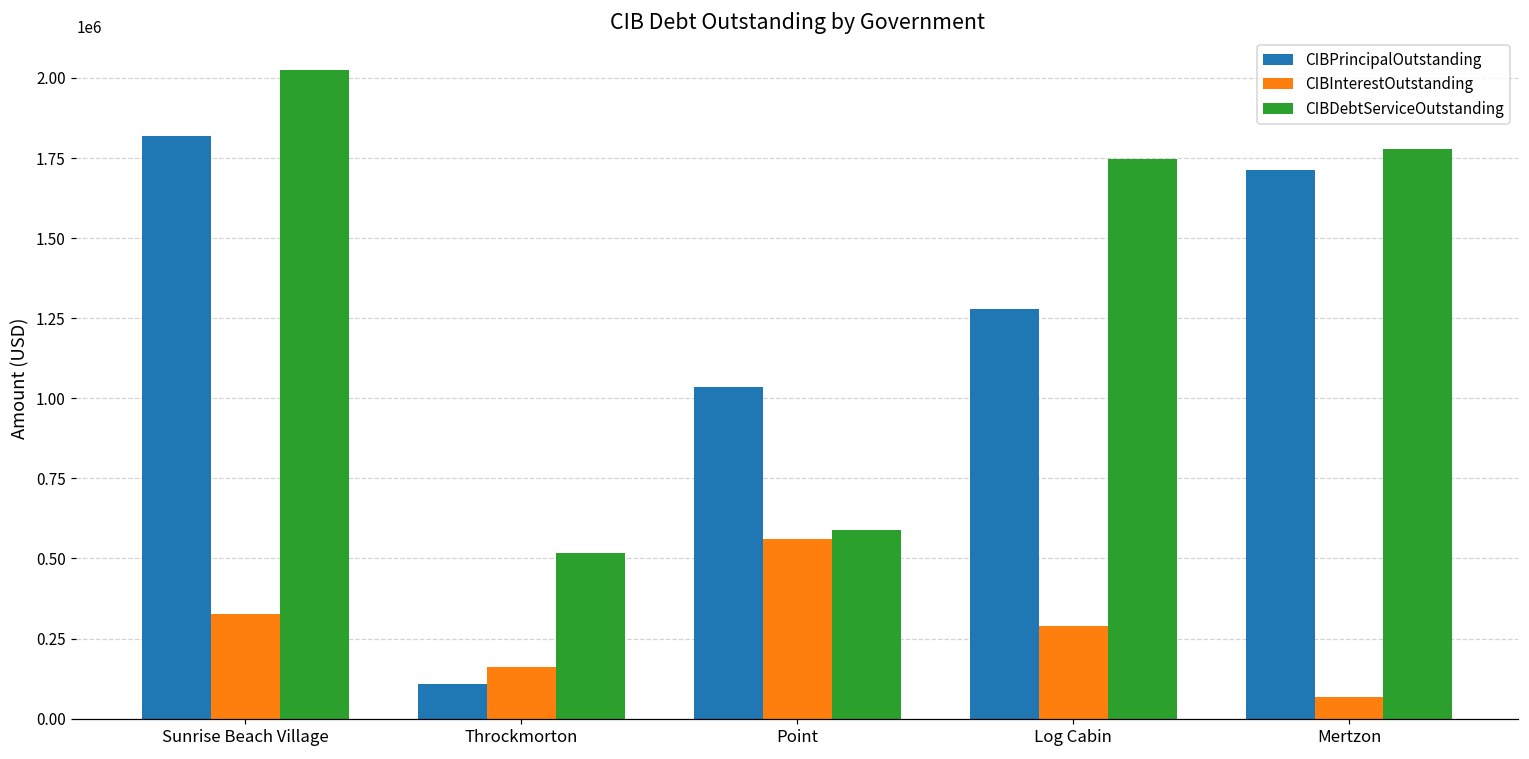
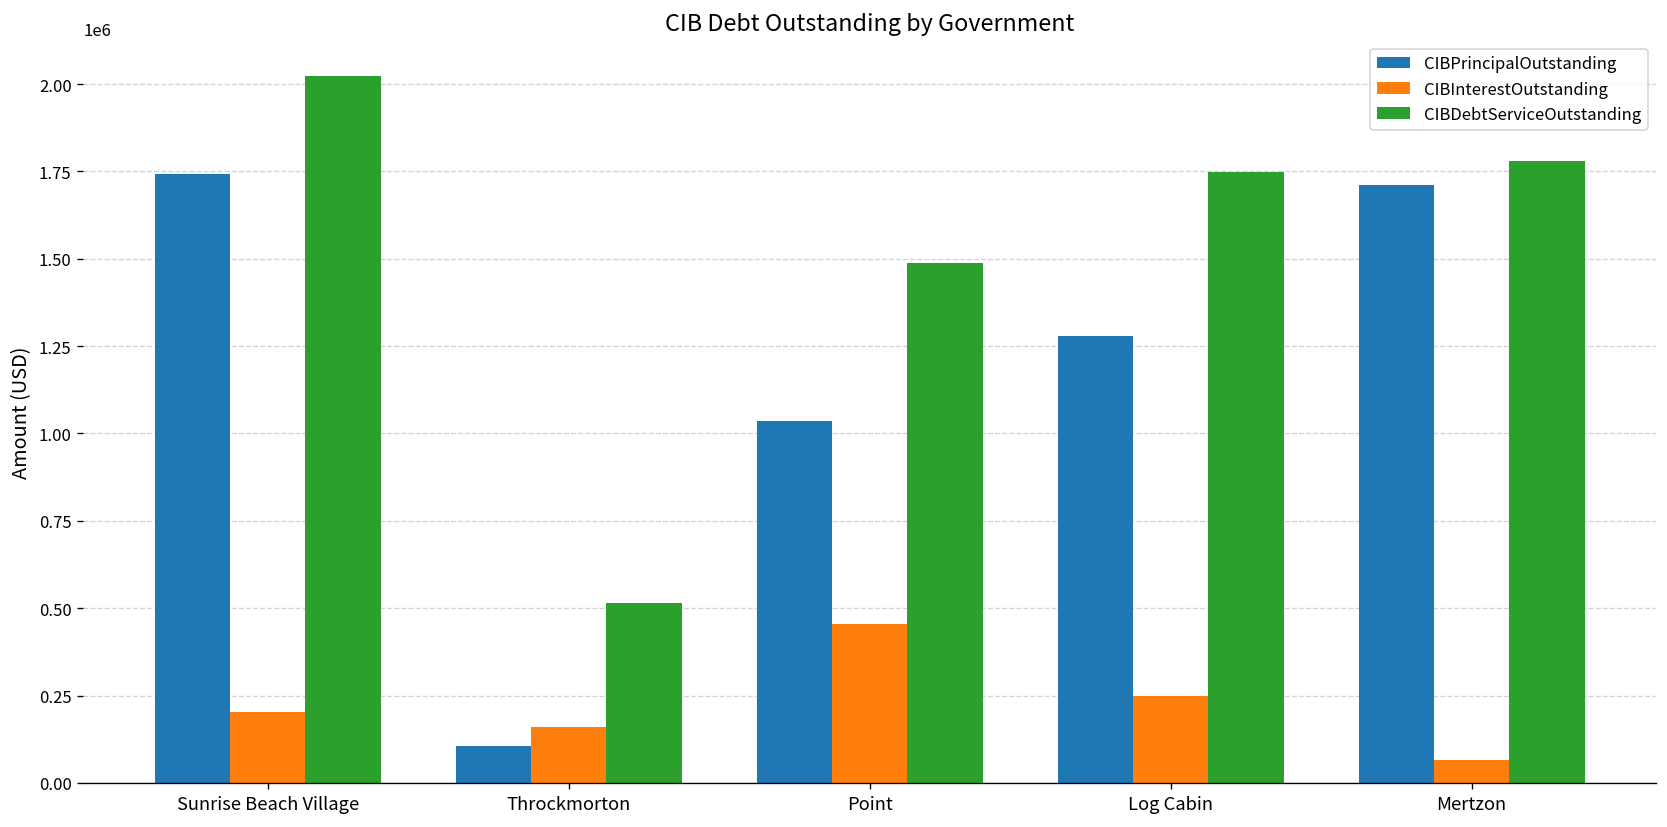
  {
    "CIBPrincipalOutstanding": {
-     "Sunrise Beach Village": 1820000,
+     "Sunrise Beach Village": 1740000,
      "Throckmorton": 110000,
      "Point": 1030000,
      "Log Cabin": 1280000,
      "Mertzon": 1710000
    },
    "CIBInterestOutstanding": {
-     "Sunrise Beach Village": 330000,
+     "Sunrise Beach Village": 200000,
      "Throckmorton": 160000,
-     "Point": 560000,
-     "Log Cabin": 290000,
+     "Point": 450000,
+     "Log Cabin": 250000,
      "Mertzon": 70000
    },
    "CIBDebtServiceOutstanding": {
      "Sunrise Beach Village": 2020000,
      "Throckmorton": 520000,
-     "Point": 590000,
+     "Point": 1490000,
      "Log Cabin": 1750000,
      "Mertzon": 1780000
    }
  }
